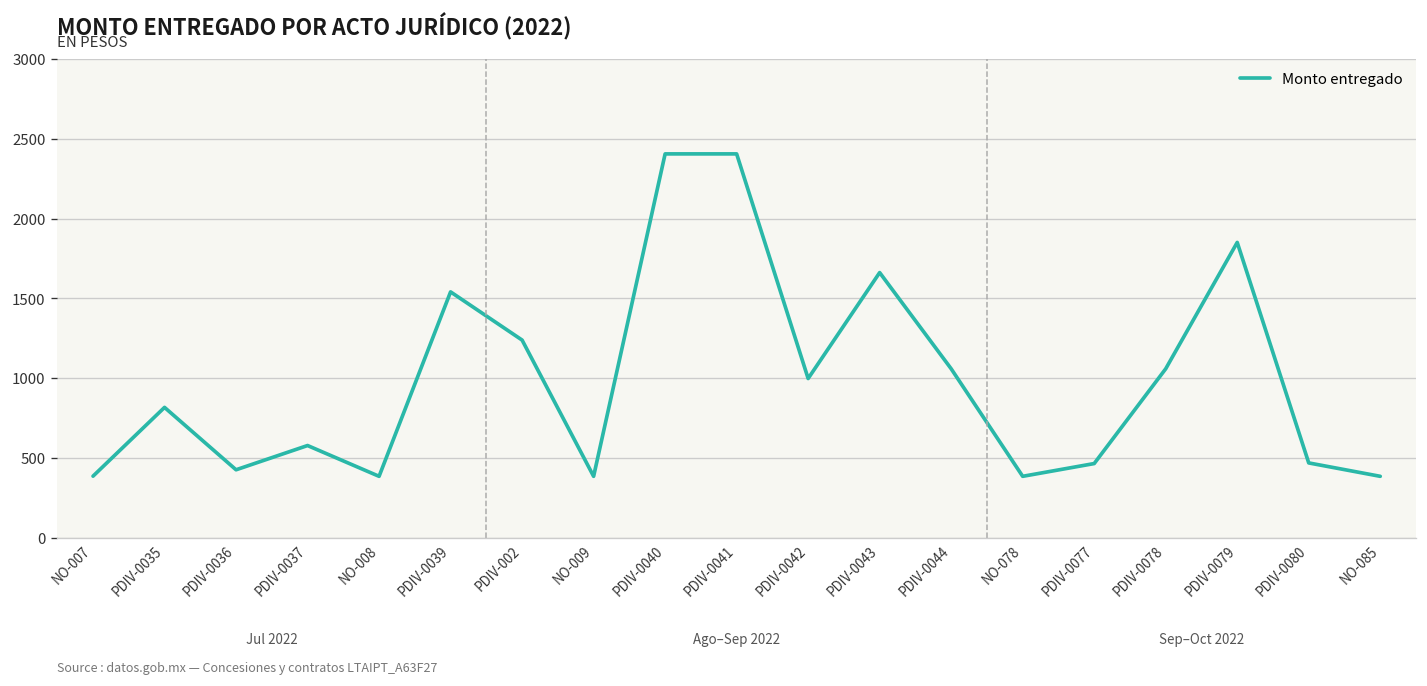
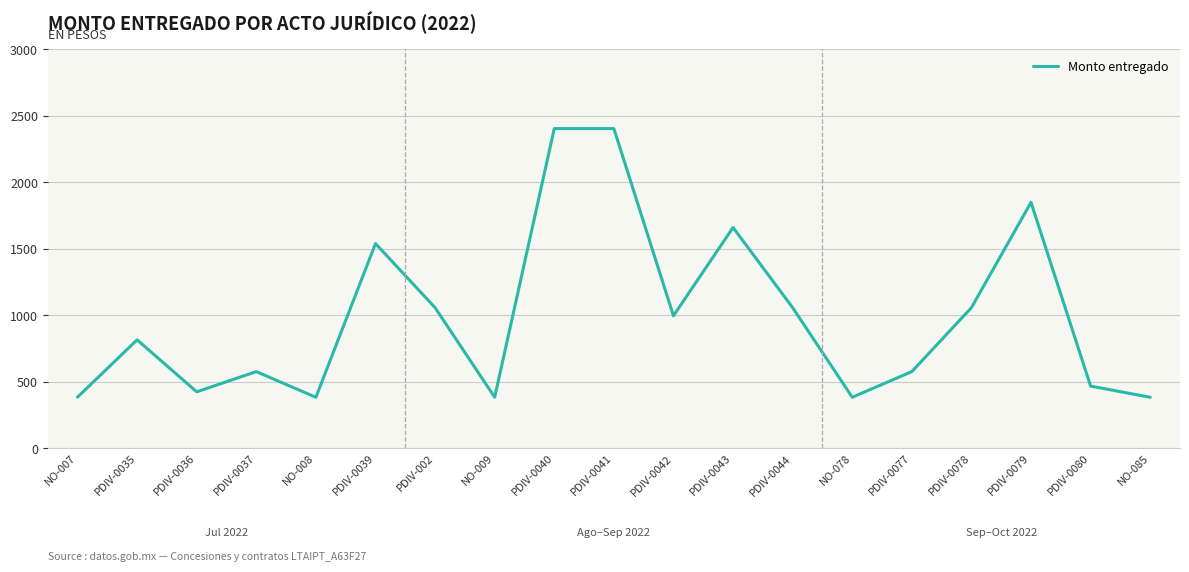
  {
    "NO-007": 390,
    "PDIV-0035": 820,
    "PDIV-0036": 430,
    "PDIV-0037": 580,
    "NO-008": 380,
    "PDIV-0039": 1540,
-   "PDIV-002": 1240,
+   "PDIV-002": 1060,
    "NO-009": 380,
    "PDIV-0040": 2410,
    "PDIV-0041": 2410,
    "PDIV-0042": 1000,
    "PDIV-0043": 1660,
    "PDIV-0044": 1060,
    "NO-078": 380,
-   "PDIV-0077": 460,
+   "PDIV-0077": 580,
    "PDIV-0078": 1060,
    "PDIV-0079": 1850,
    "PDIV-0080": 470,
    "NO-085": 380
  }
